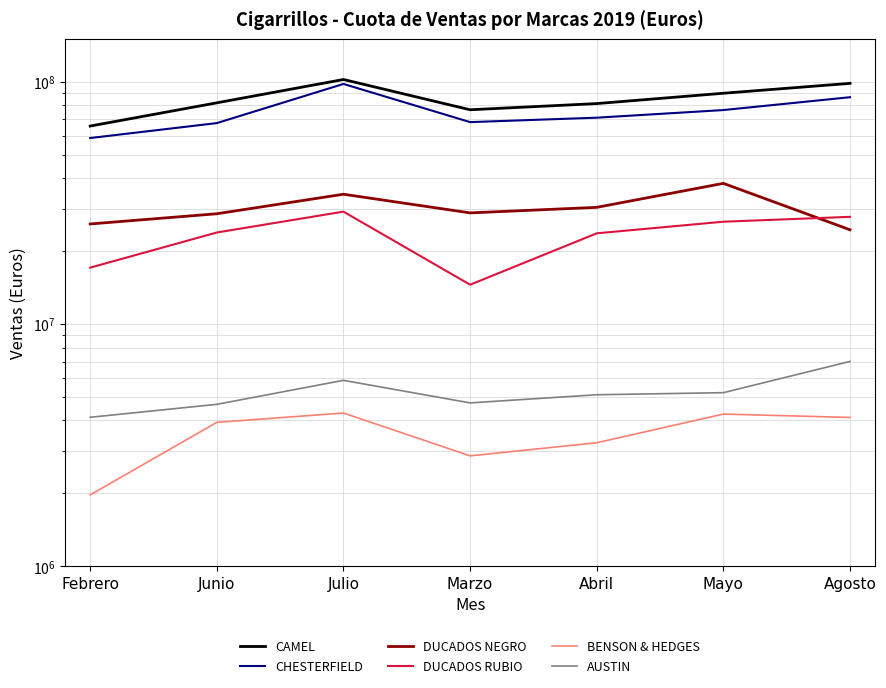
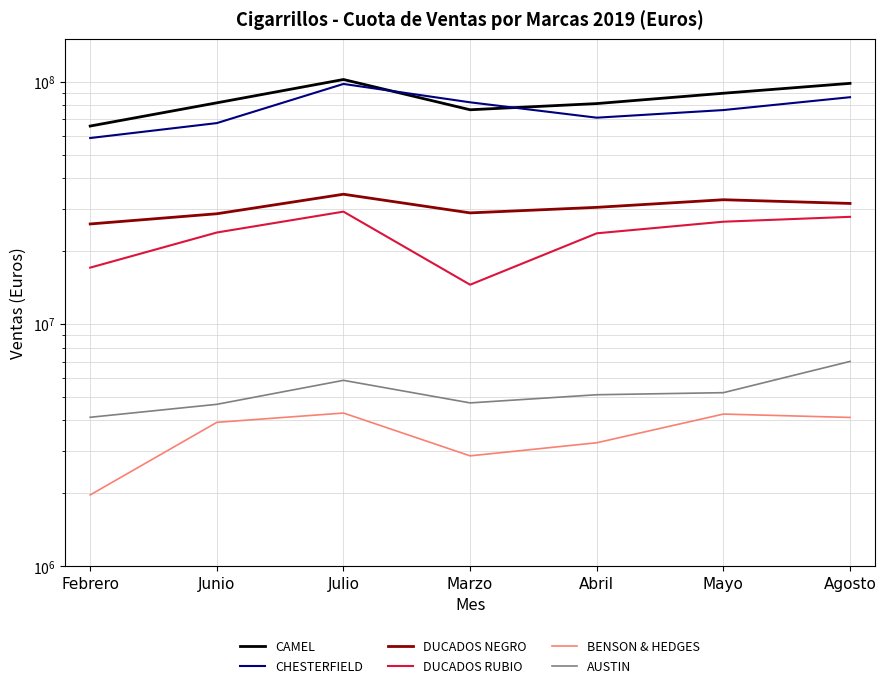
  {
    "CAMEL": {
      "Febrero": 66000000,
      "Junio": 82000000,
      "Julio": 102000000,
      "Marzo": 77000000,
      "Abril": 81000000,
      "Mayo": 90000000,
      "Agosto": 99000000
    },
    "CHESTERFIELD": {
      "Febrero": 59000000,
      "Junio": 68000000,
      "Julio": 98000000,
-     "Marzo": 68000000,
+     "Marzo": 82000000,
      "Abril": 71000000,
      "Mayo": 77000000,
      "Agosto": 86000000
    },
    "DUCADOS NEGRO": {
      "Febrero": 26000000,
      "Junio": 29000000,
      "Julio": 34000000,
      "Marzo": 29000000,
      "Abril": 30000000,
-     "Mayo": 38000000,
-     "Agosto": 25000000
+     "Mayo": 33000000,
+     "Agosto": 31000000
    },
    "DUCADOS RUBIO": {
      "Febrero": 17000000,
      "Junio": 24000000,
      "Julio": 29000000,
      "Marzo": 15000000,
      "Abril": 24000000,
      "Mayo": 26000000,
      "Agosto": 28000000
    },
    "BENSON & HEDGES": {
      "Febrero": 2000000,
      "Junio": 3900000,
      "Julio": 4300000,
      "Marzo": 2900000,
      "Abril": 3200000,
      "Mayo": 4300000,
      "Agosto": 4100000
    },
    "AUSTIN": {
      "Febrero": 4100000,
      "Junio": 4700000,
      "Julio": 5900000,
      "Marzo": 4700000,
      "Abril": 5100000,
      "Mayo": 5200000,
      "Agosto": 7000000
    }
  }
